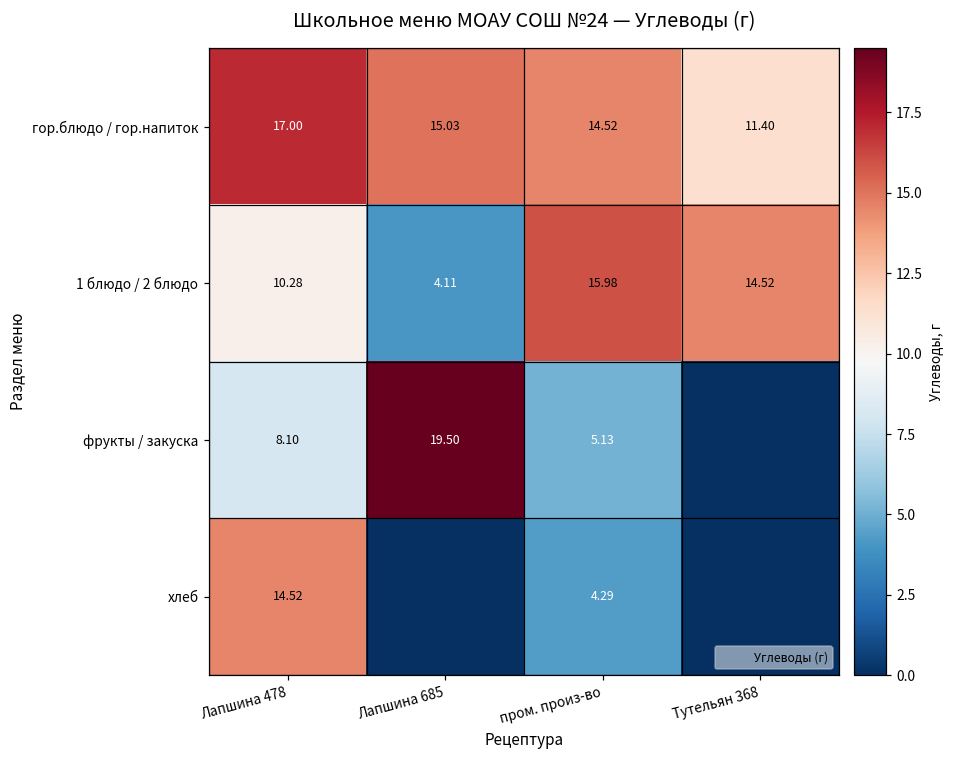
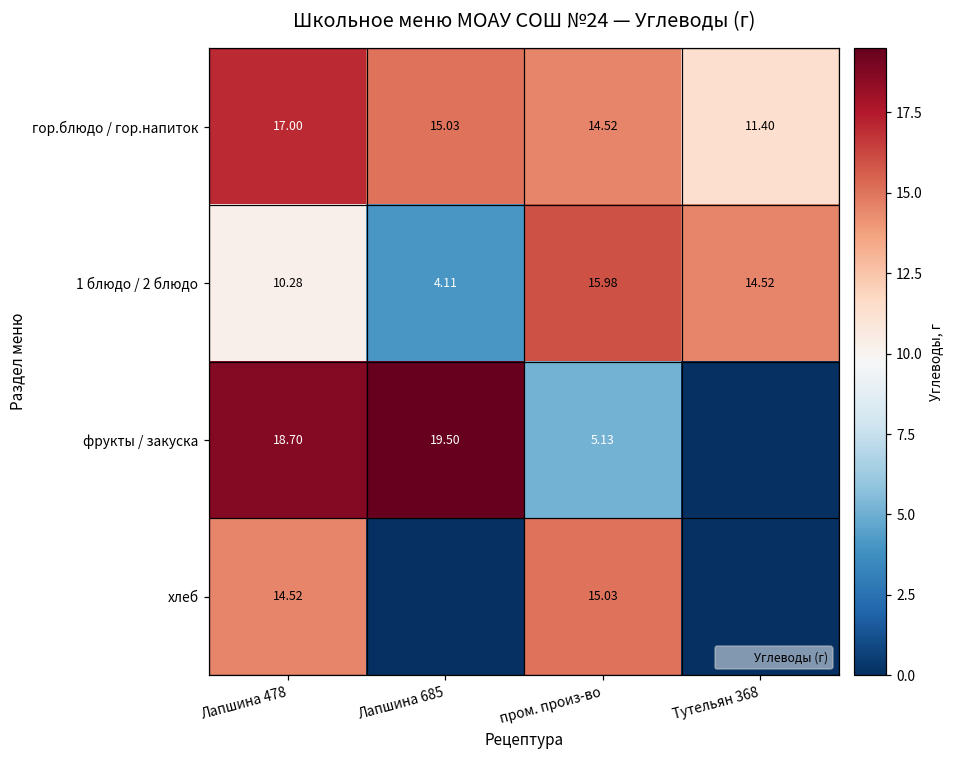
  {
    "гор.блюдо / гор.напиток": {
      "Лапшина 478": 17.00,
      "Лапшина 685": 15.03,
      "пром. произ-во": 14.52,
      "Тутельян 368": 11.40
    },
    "1 блюдо / 2 блюдо": {
      "Лапшина 478": 10.28,
      "Лапшина 685": 4.11,
      "пром. произ-во": 15.98,
      "Тутельян 368": 14.52
    },
    "фрукты / закуска": {
-     "Лапшина 478": 8.10,
+     "Лапшина 478": 18.70,
      "Лапшина 685": 19.50,
      "пром. произ-во": 5.13
    },
    "хлеб": {
      "Лапшина 478": 14.52,
-     "пром. произ-во": 4.29
+     "пром. произ-во": 15.03
    }
  }
